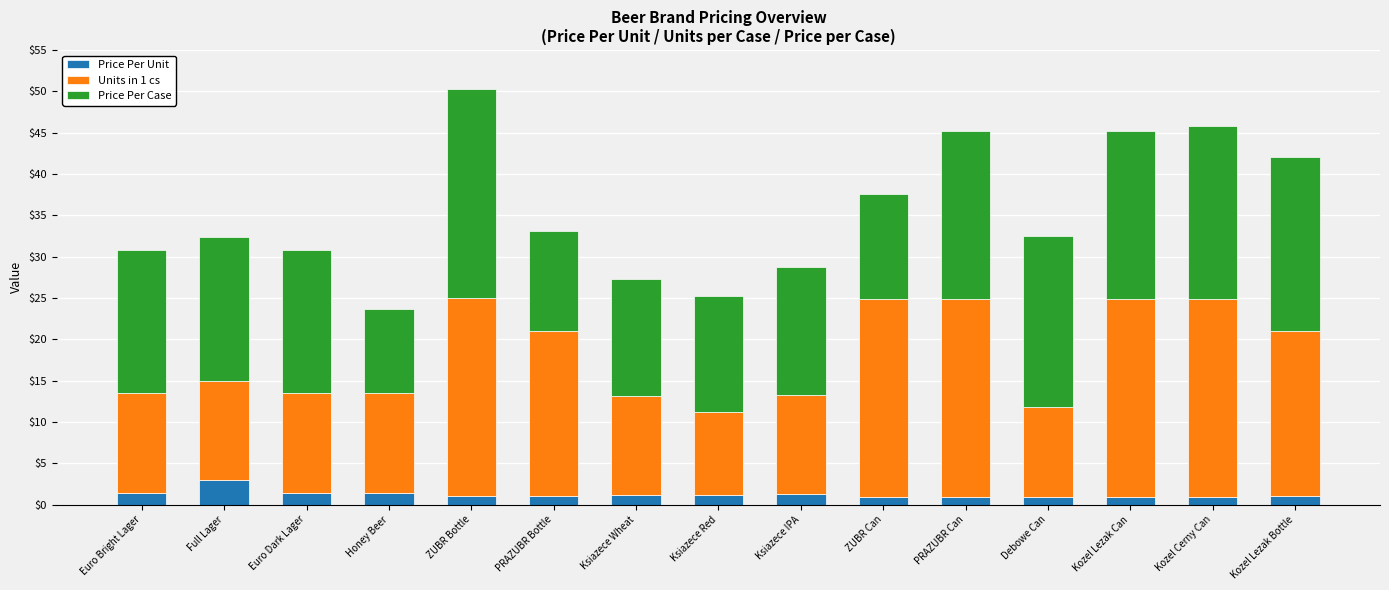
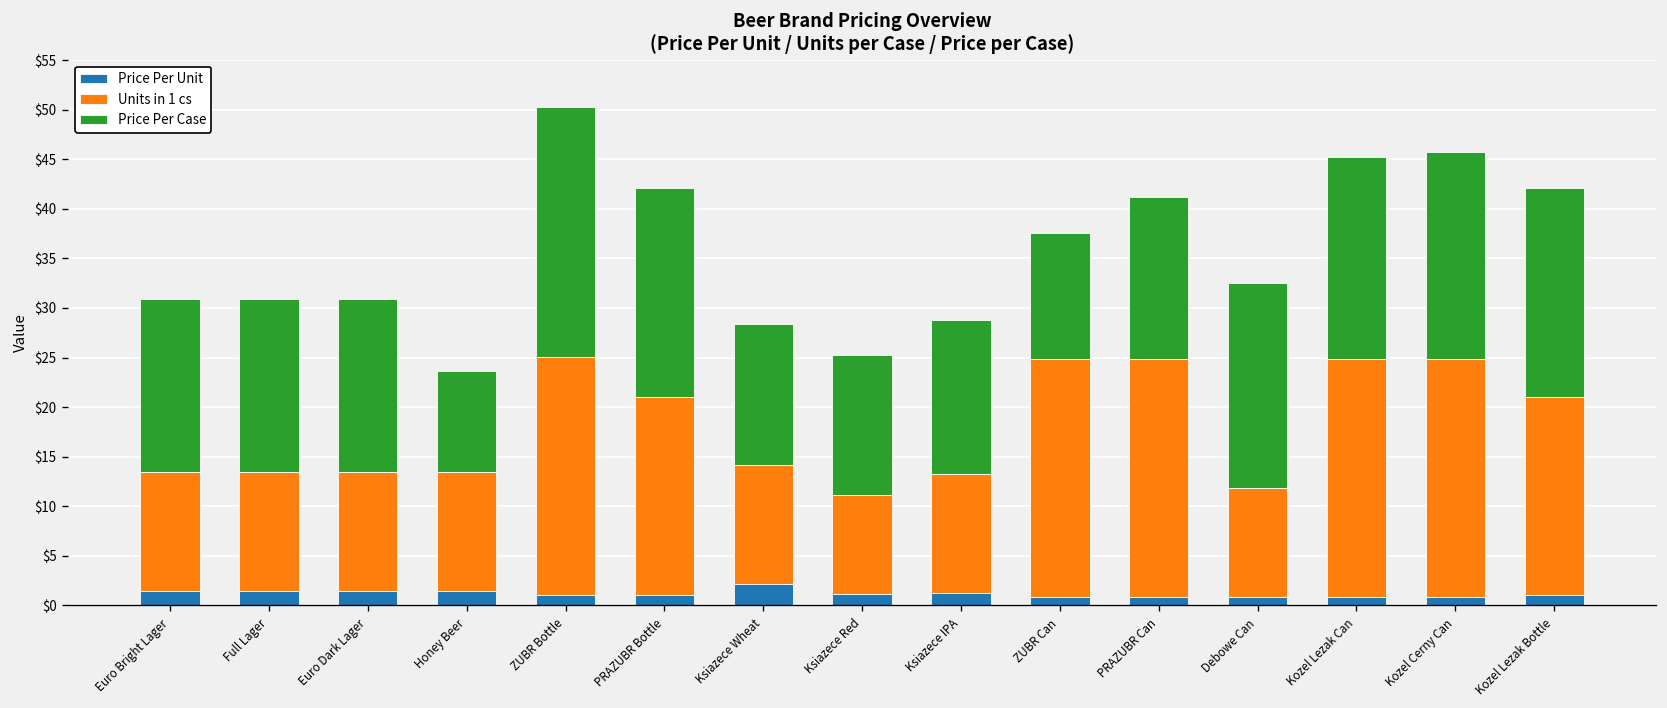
  {
    "Price Per Unit": {
      "Euro Bright Lager": "$1",
-     "Full Lager": "$3",
+     "Full Lager": "$1",
      "Euro Dark Lager": "$1",
      "Honey Beer": "$1",
      "ZUBR Bottle": "$1",
      "PRAZUBR Bottle": "$1",
-     "Ksiazece Wheat": "$1",
+     "Ksiazece Wheat": "$2",
      "Ksiazece Red": "$1",
      "Ksiazece IPA": "$1",
      "ZUBR Can": "$1",
      "PRAZUBR Can": "$1",
      "Debowe Can": "$1",
      "Kozel Lezak Can": "$1",
      "Kozel Cerny Can": "$1",
      "Kozel Lezak Bottle": "$1"
    },
    "Units in 1 cs": {
      "Euro Bright Lager": "$12",
      "Full Lager": "$12",
      "Euro Dark Lager": "$12",
      "Honey Beer": "$12",
      "ZUBR Bottle": "$24",
      "PRAZUBR Bottle": "$20",
      "Ksiazece Wheat": "$12",
      "Ksiazece Red": "$10",
      "Ksiazece IPA": "$12",
      "ZUBR Can": "$24",
      "PRAZUBR Can": "$24",
      "Debowe Can": "$11",
      "Kozel Lezak Can": "$24",
      "Kozel Cerny Can": "$24",
      "Kozel Lezak Bottle": "$20"
    },
    "Price Per Case": {
      "Euro Bright Lager": "$17",
      "Full Lager": "$17",
      "Euro Dark Lager": "$17",
      "Honey Beer": "$10",
      "ZUBR Bottle": "$25",
-     "PRAZUBR Bottle": "$12",
+     "PRAZUBR Bottle": "$21",
      "Ksiazece Wheat": "$14",
      "Ksiazece Red": "$14",
      "Ksiazece IPA": "$15",
      "ZUBR Can": "$13",
-     "PRAZUBR Can": "$20",
+     "PRAZUBR Can": "$16",
      "Debowe Can": "$21",
      "Kozel Lezak Can": "$20",
      "Kozel Cerny Can": "$21",
      "Kozel Lezak Bottle": "$21"
    }
  }
